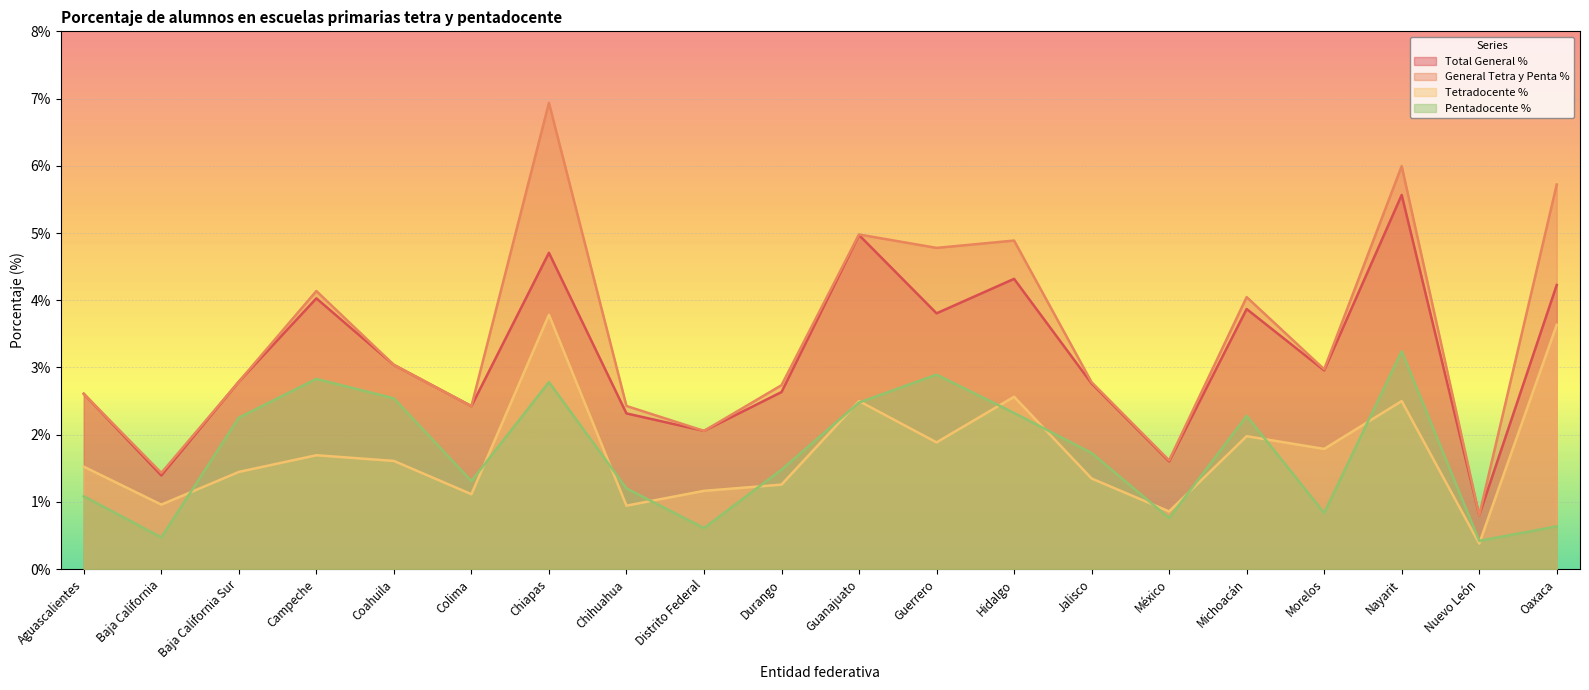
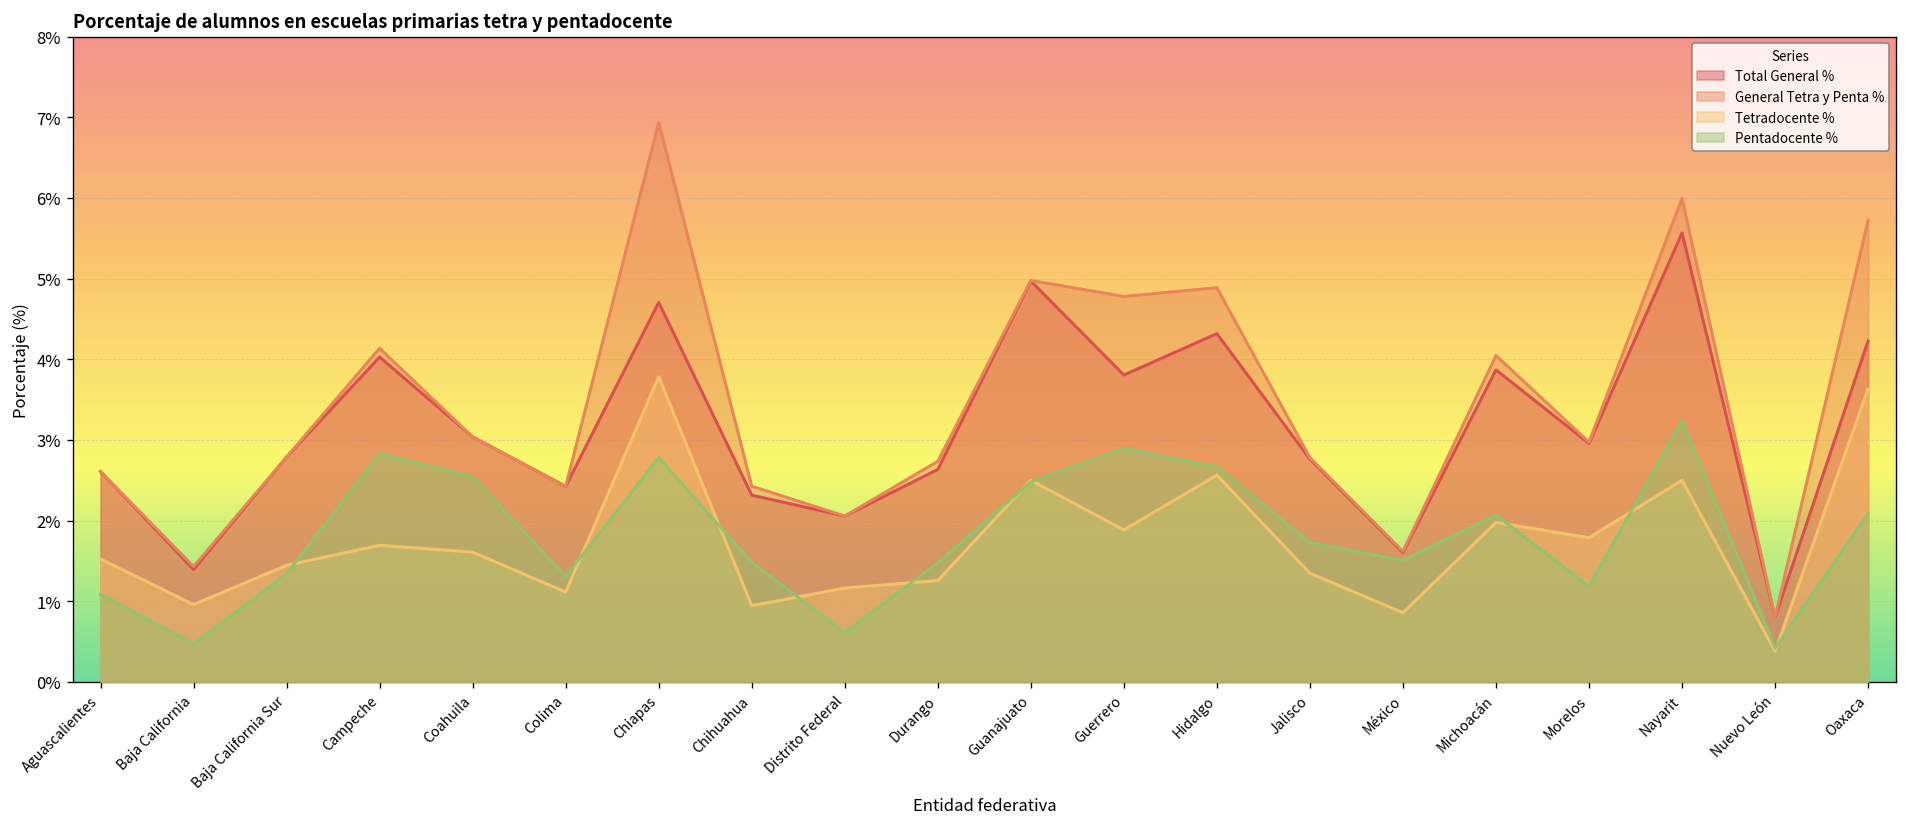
  {
    "Pentadocente %": {
      "Aguascalientes": "1.1%",
      "Baja California": "0.5%",
-     "Baja California Sur": "2.3%",
+     "Baja California Sur": "1.3%",
      "Campeche": "2.8%",
      "Coahuila": "2.5%",
      "Colima": "1.3%",
      "Chiapas": "2.8%",
-     "Chihuahua": "1.2%",
+     "Chihuahua": "1.5%",
      "Distrito Federal": "0.6%",
      "Durango": "1.5%",
      "Guerrero": "2.9%",
-     "Hidalgo": "2.3%",
+     "Hidalgo": "2.7%",
      "Jalisco": "1.7%",
-     "México": "0.8%",
-     "Michoacán": "2.3%",
-     "Morelos": "0.8%",
+     "México": "1.5%",
+     "Michoacán": "2.1%",
+     "Morelos": "1.2%",
      "Nayarit": "3.2%",
      "Nuevo León": "0.4%",
-     "Oaxaca": "0.6%"
+     "Oaxaca": "2.1%"
    }
  }
